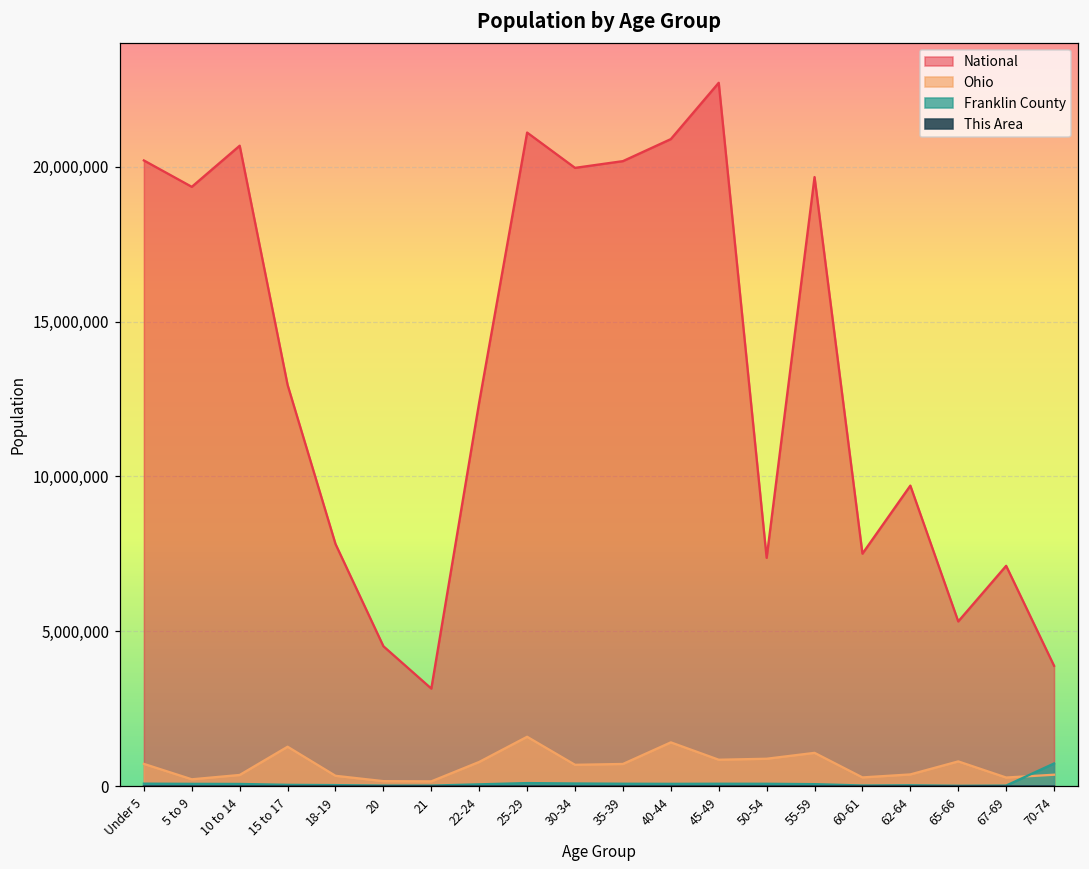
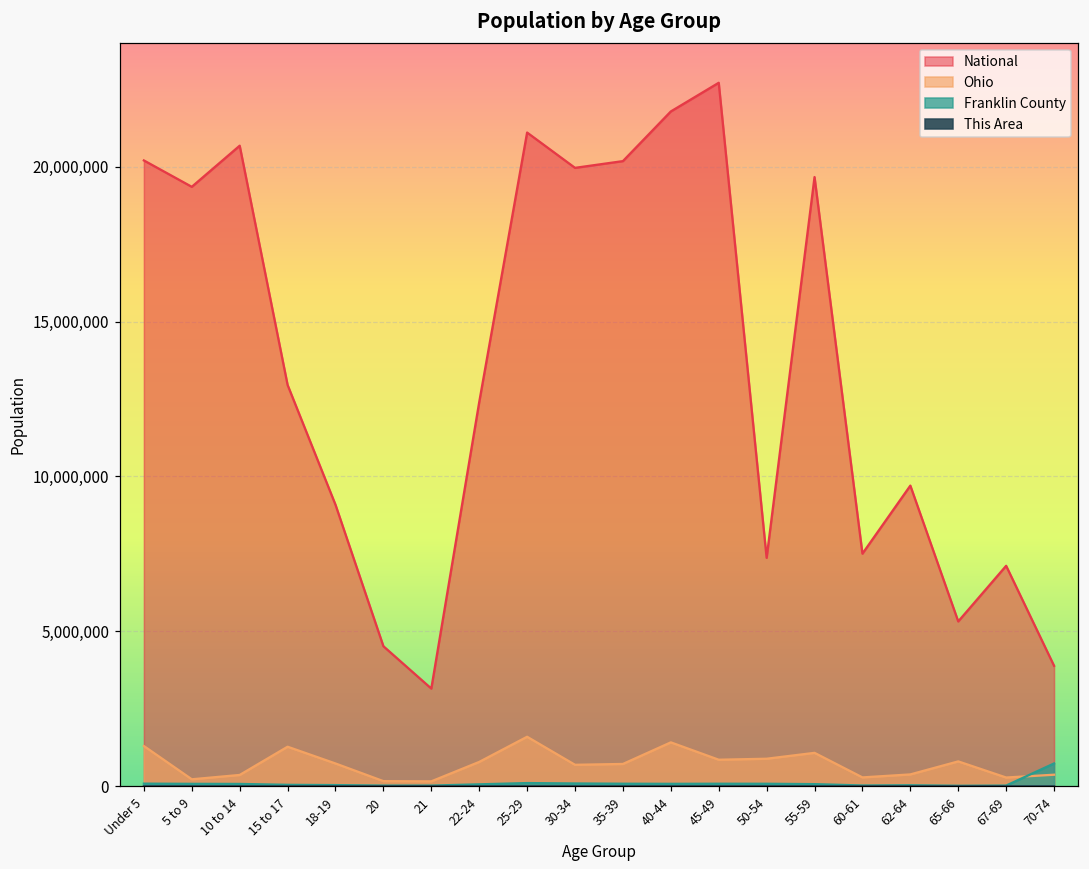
  {
    "National": {
      "Under 5": "20,200,000",
      "5 to 9": "19,400,000",
      "10 to 14": "20,700,000",
      "15 to 17": "13,000,000",
-     "18-19": "7,800,000",
+     "18-19": "9,100,000",
      "20": "4,500,000",
      "21": "3,200,000",
      "22-24": "12,400,000",
      "25-29": "21,100,000",
      "30-34": "20,000,000",
      "35-39": "20,200,000",
-     "40-44": "20,900,000",
+     "40-44": "21,800,000",
      "45-49": "22,700,000",
      "50-54": "7,400,000",
      "55-59": "19,700,000",
      "60-61": "7,500,000",
      "62-64": "9,700,000",
      "65-66": "5,300,000",
      "67-69": "7,100,000",
      "70-74": "3,900,000"
    },
    "Ohio": {
-     "Under 5": "700,000",
+     "Under 5": "1,300,000",
      "5 to 9": "200,000",
      "10 to 14": "400,000",
      "15 to 17": "1,300,000",
-     "18-19": "300,000",
+     "18-19": "700,000",
      "20": "200,000",
      "21": "200,000",
      "22-24": "800,000",
      "25-29": "1,600,000",
      "30-34": "700,000",
      "35-39": "700,000",
      "40-44": "1,400,000",
      "45-49": "900,000",
      "50-54": "900,000",
      "55-59": "1,100,000",
      "60-61": "300,000",
      "62-64": "400,000",
      "65-66": "800,000",
      "67-69": "300,000",
      "70-74": "400,000"
    },
    "Franklin County": {
      "25-29": "100,000",
      "70-74": "700,000"
    },
    "This Area": {
      "25-29": "0",
      "70-74": "0"
    }
  }
